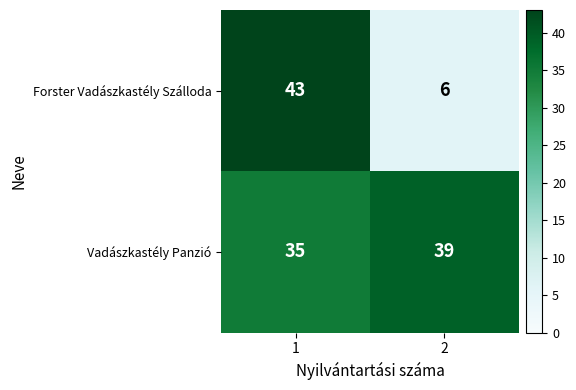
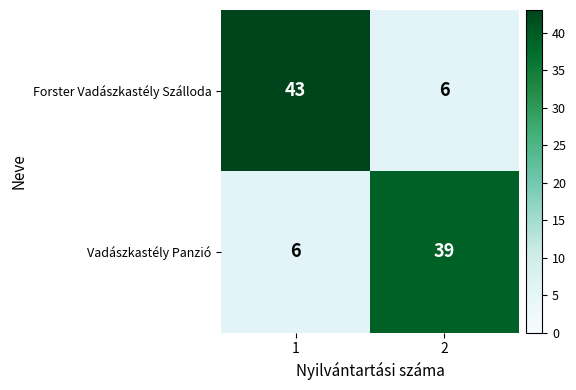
  {
    "Forster Vadászkastély Szálloda": {
      "1": 43,
      "2": 6
    },
    "Vadászkastély Panzió": {
-     "1": 35,
+     "1": 6,
      "2": 39
    }
  }
